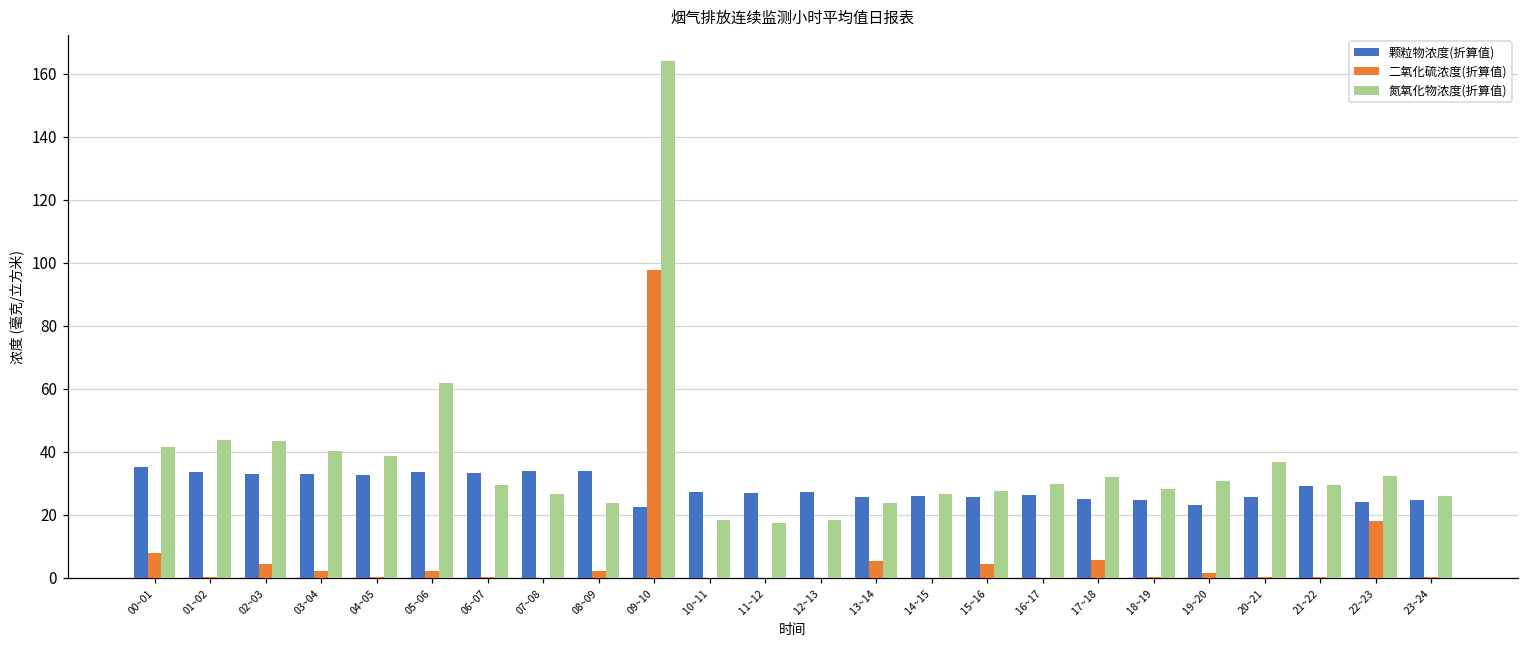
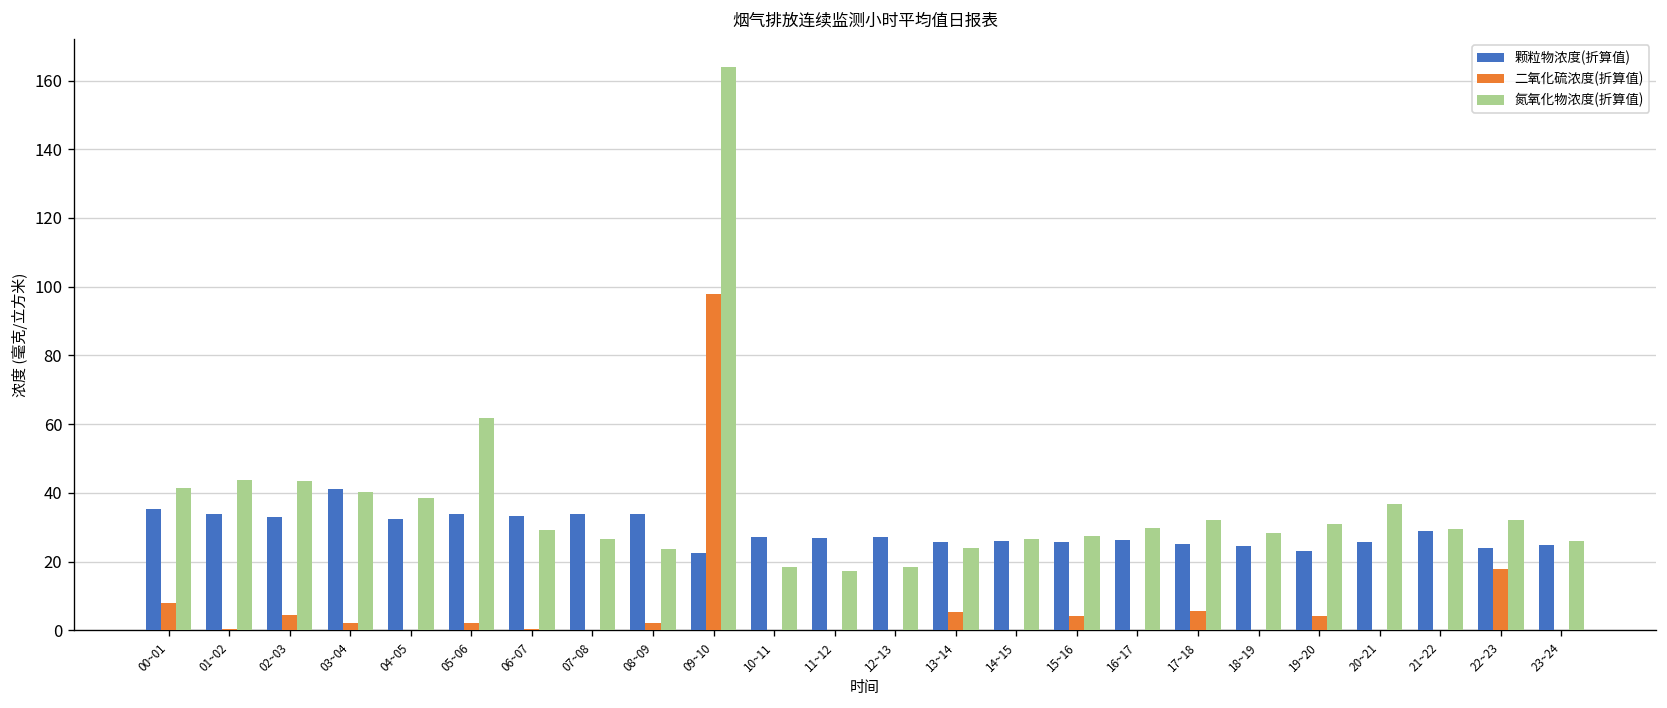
  {
    "颗粒物浓度(折算值)": {
      "00~01": 35,
      "01~02": 34,
      "02~03": 33,
-     "03~04": 33,
+     "03~04": 41,
      "04~05": 32,
      "05~06": 34,
      "06~07": 33,
      "07~08": 34,
      "08~09": 34,
      "09~10": 23,
      "10~11": 27,
      "11~12": 27,
      "12~13": 27,
      "13~14": 26,
      "14~15": 26,
      "15~16": 26,
      "16~17": 26,
      "17~18": 25,
      "18~19": 25,
      "19~20": 23,
      "20~21": 26,
      "21~22": 29,
      "22~23": 24,
      "23~24": 25
    },
    "二氧化硫浓度(折算值)": {
      "00~01": 8,
      "02~03": 4,
      "03~04": 2,
      "05~06": 2,
      "08~09": 2,
      "09~10": 98,
      "10~11": 0,
      "11~12": 0,
      "13~14": 5,
      "15~16": 4,
      "17~18": 6,
-     "19~20": 1,
+     "19~20": 4,
      "22~23": 18
    },
    "氮氧化物浓度(折算值)": {
      "00~01": 41,
      "01~02": 44,
      "02~03": 43,
      "03~04": 40,
      "04~05": 39,
      "05~06": 62,
      "06~07": 29,
      "07~08": 27,
      "08~09": 24,
      "09~10": 164,
      "10~11": 18,
      "11~12": 17,
      "12~13": 18,
      "13~14": 24,
      "14~15": 27,
      "15~16": 27,
      "16~17": 30,
      "17~18": 32,
      "18~19": 28,
      "19~20": 31,
      "20~21": 37,
      "21~22": 30,
      "22~23": 32,
      "23~24": 26
    }
  }
